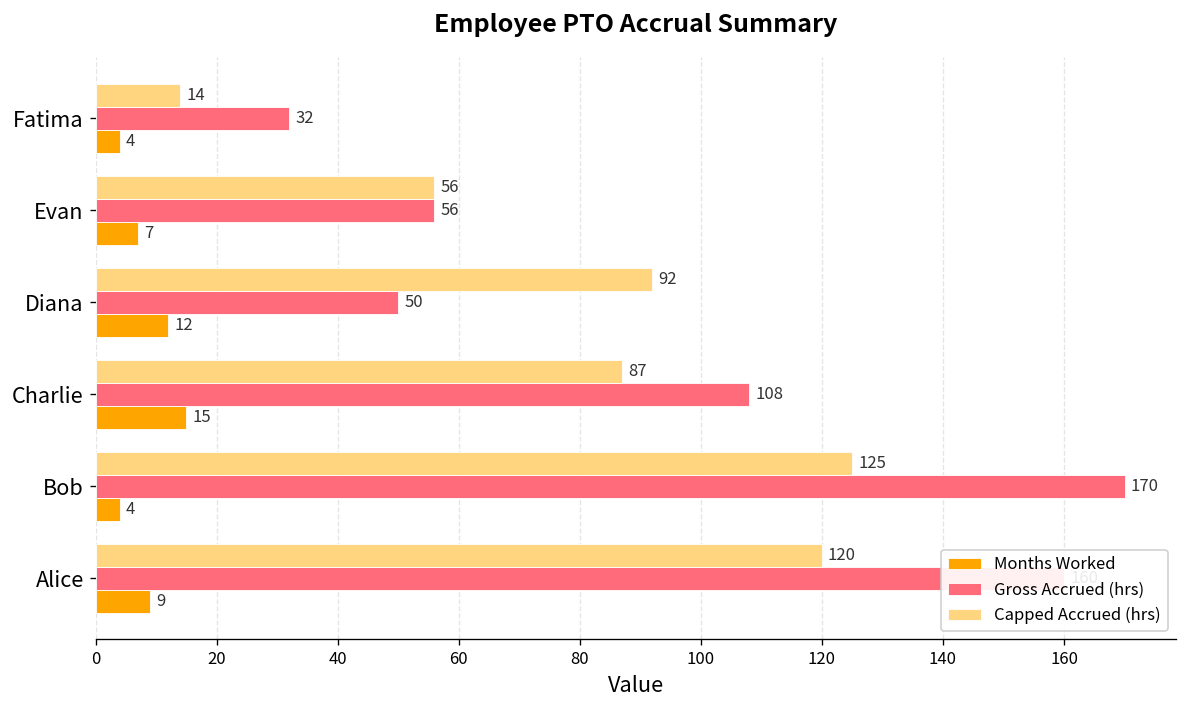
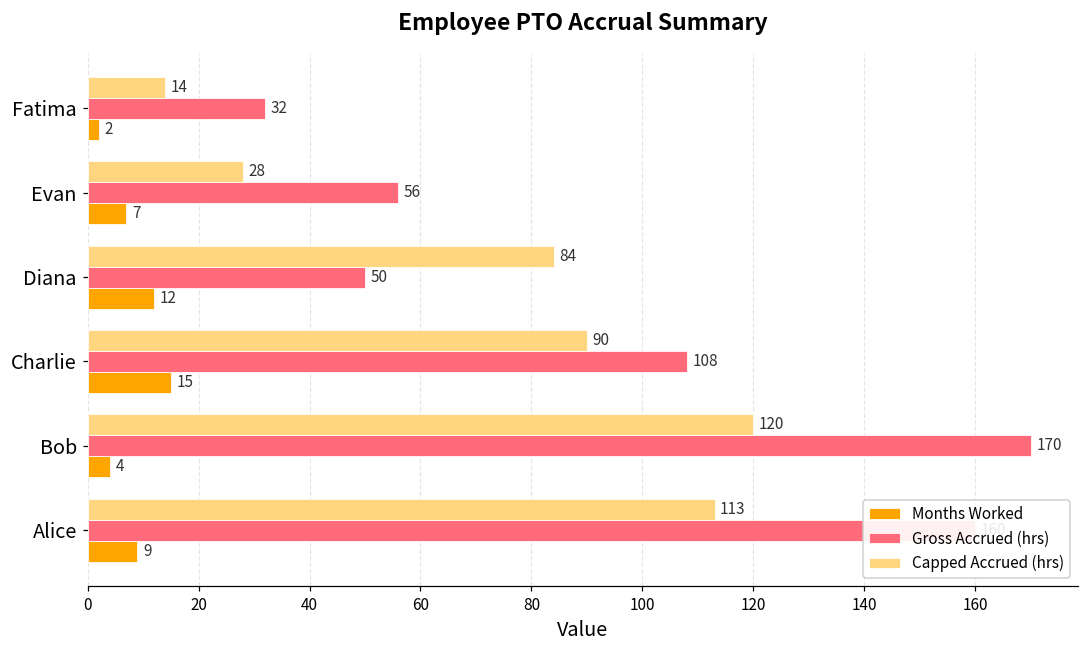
  {
    "Months Worked": {
-     "Fatima": 4,
+     "Fatima": 2,
      "Evan": 7,
      "Diana": 12,
      "Charlie": 15,
      "Bob": 4,
      "Alice": 9
    },
    "Gross Accrued (hrs)": {
      "Fatima": 32,
      "Evan": 56,
      "Diana": 50,
      "Charlie": 108,
      "Bob": 170
    },
    "Capped Accrued (hrs)": {
      "Fatima": 14,
-     "Evan": 56,
-     "Diana": 92,
-     "Charlie": 87,
-     "Bob": 125,
-     "Alice": 120
+     "Evan": 28,
+     "Diana": 84,
+     "Charlie": 90,
+     "Bob": 120,
+     "Alice": 113
    }
  }
